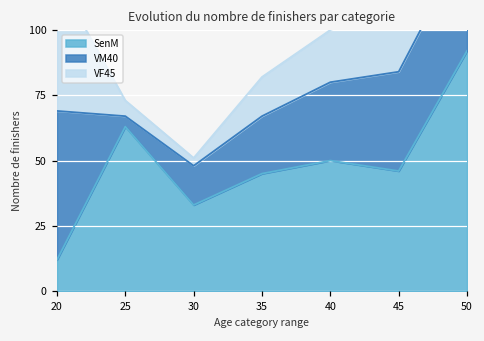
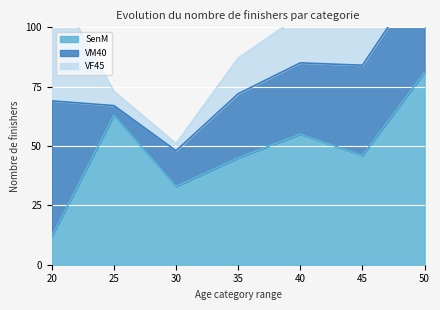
  {
    "SenM": {
      "20": 12,
      "25": 63,
      "30": 33,
      "35": 45,
-     "40": 50,
+     "40": 55,
      "45": 46,
-     "50": 92
+     "50": 81
    },
    "VM40": {
      "20": 57,
      "25": 4,
      "30": 15,
-     "35": 22,
+     "35": 27,
      "40": 30,
      "45": 38
    },
    "VF45": {
      "25": 6,
      "30": 3,
      "35": 15
    }
  }
